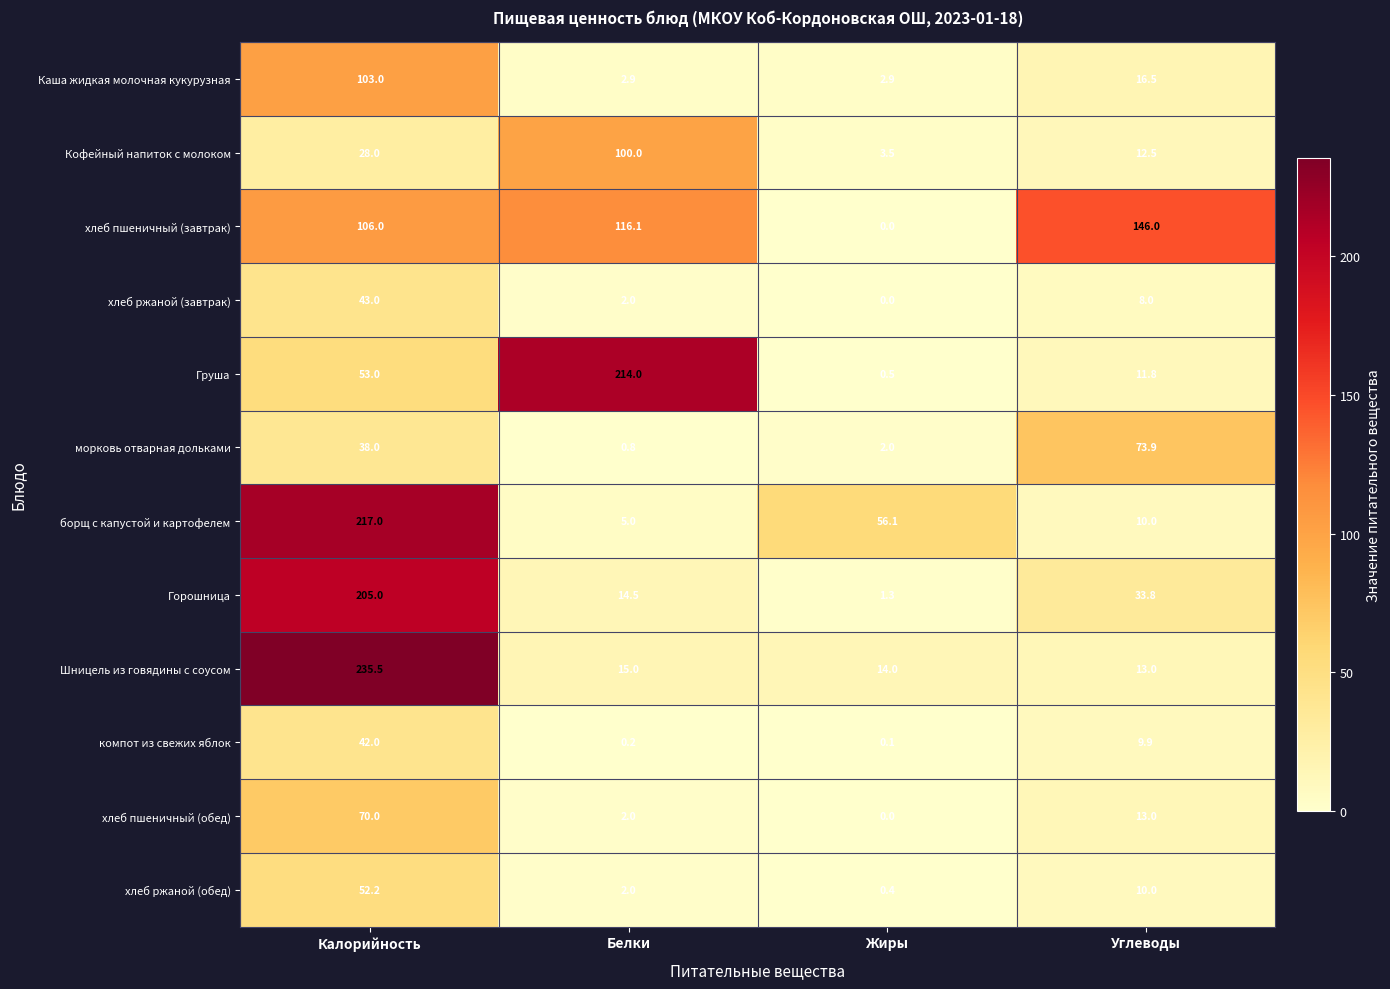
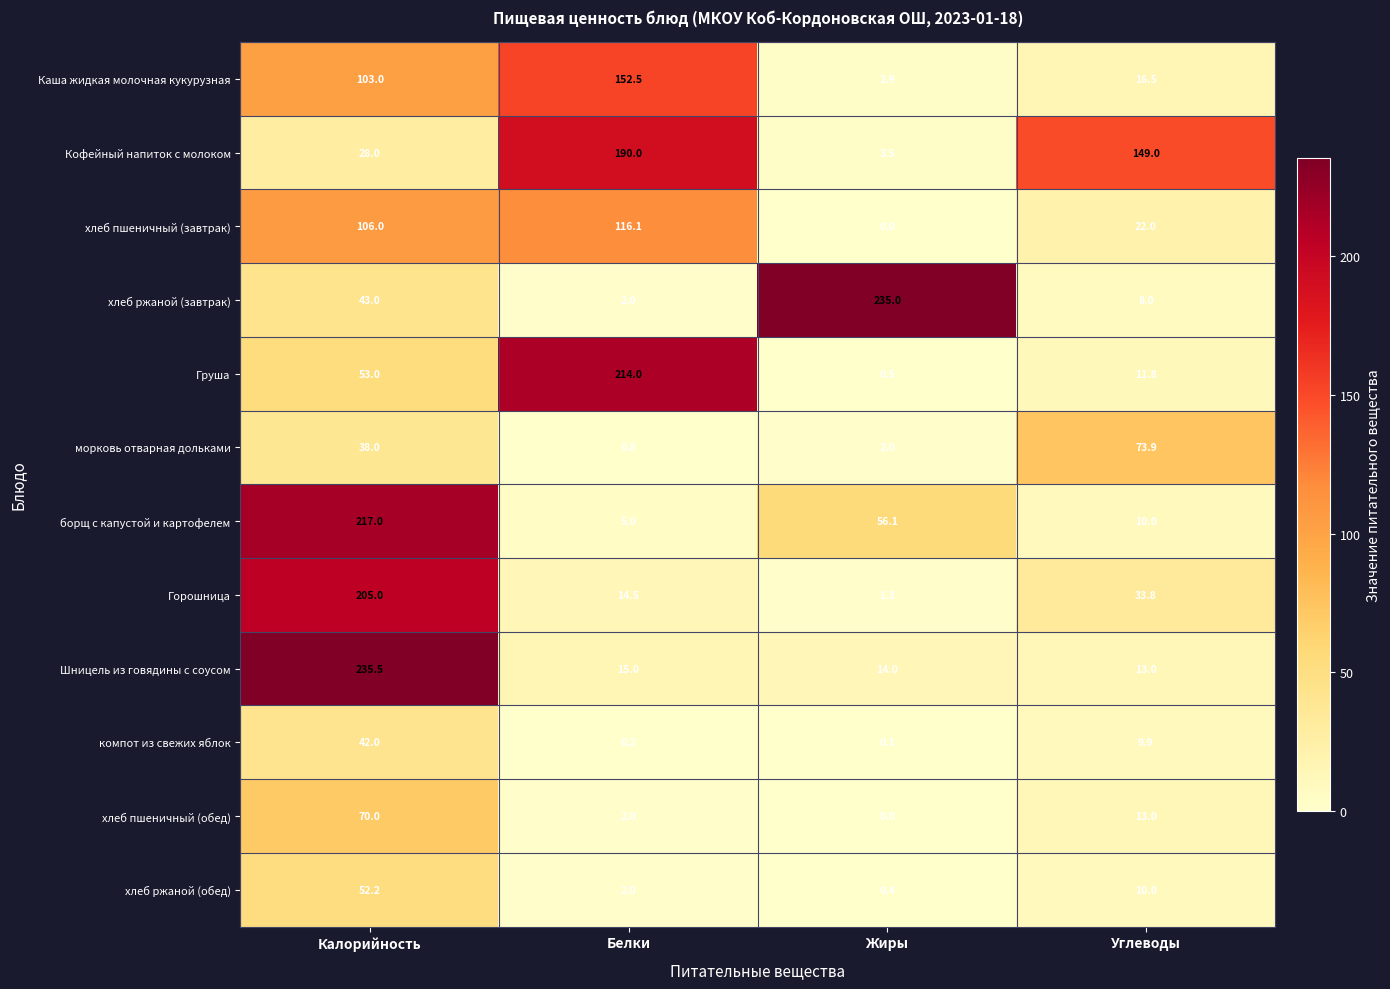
  {
    "Каша жидкая молочная кукурузная": {
      "Калорийность": 103.0,
-     "Белки": 2.9,
+     "Белки": 152.5,
      "Жиры": 2.9,
      "Углеводы": 16.5
    },
    "Кофейный напиток с молоком": {
      "Калорийность": 28.0,
-     "Белки": 100.0,
+     "Белки": 190.0,
      "Жиры": 3.5,
-     "Углеводы": 12.5
+     "Углеводы": 149.0
    },
    "хлеб пшеничный (завтрак)": {
      "Калорийность": 106.0,
      "Белки": 116.1,
      "Жиры": 0.0,
-     "Углеводы": 146.0
+     "Углеводы": 22.0
    },
    "хлеб ржаной (завтрак)": {
      "Калорийность": 43.0,
      "Белки": 2.0,
-     "Жиры": 0.0,
+     "Жиры": 235.0,
      "Углеводы": 8.0
    },
    "Груша": {
      "Калорийность": 53.0,
      "Белки": 214.0,
      "Жиры": 0.5,
      "Углеводы": 11.8
    },
    "морковь отварная дольками": {
      "Калорийность": 38.0,
      "Белки": 0.8,
      "Жиры": 2.0,
      "Углеводы": 73.9
    },
    "борщ с капустой и картофелем": {
      "Калорийность": 217.0,
      "Белки": 5.0,
      "Жиры": 56.1,
      "Углеводы": 10.0
    },
    "Горошница": {
      "Калорийность": 205.0,
      "Белки": 14.5,
      "Жиры": 1.3,
      "Углеводы": 33.8
    },
    "Шницель из говядины с соусом": {
      "Калорийность": 235.5,
      "Белки": 15.0,
      "Жиры": 14.0,
      "Углеводы": 13.0
    },
    "компот из свежих яблок": {
      "Калорийность": 42.0,
      "Белки": 0.2,
      "Жиры": 0.1,
      "Углеводы": 9.9
    },
    "хлеб пшеничный (обед)": {
      "Калорийность": 70.0,
      "Белки": 2.0,
      "Жиры": 0.0,
      "Углеводы": 13.0
    },
    "хлеб ржаной (обед)": {
      "Калорийность": 52.2,
      "Белки": 2.0,
      "Жиры": 0.4,
      "Углеводы": 10.0
    }
  }
